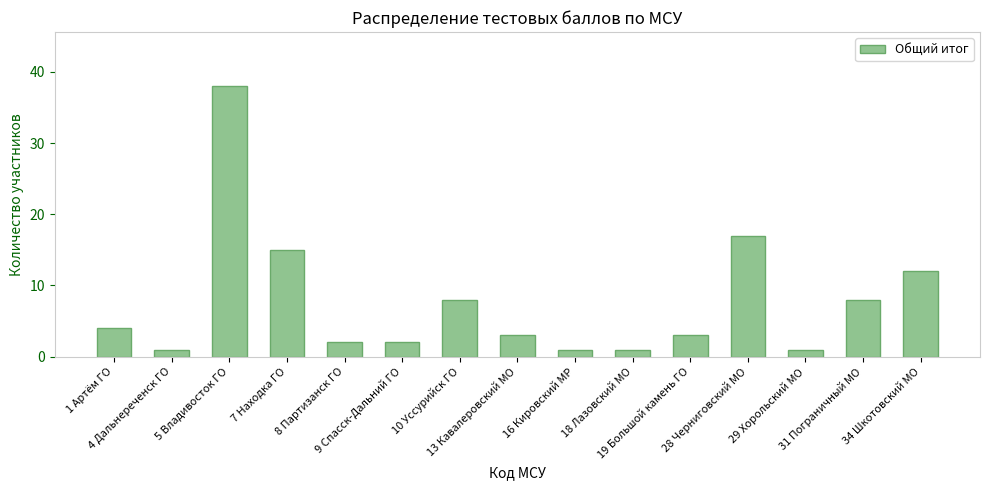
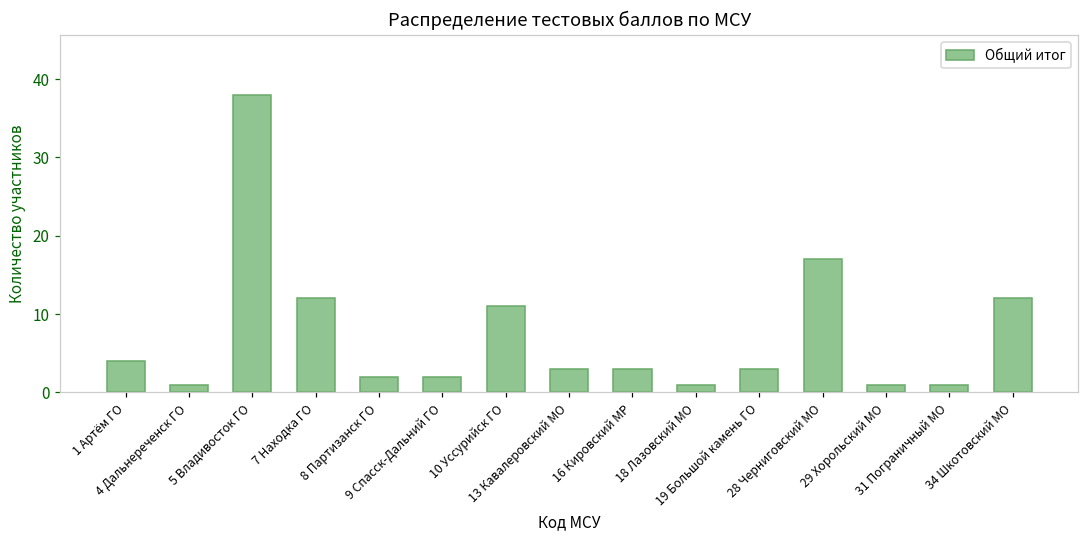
  {
    "1 Артём ГО": 4,
    "4 Дальнереченск ГО": 1,
    "5 Владивосток ГО": 38,
-   "7 Находка ГО": 15,
+   "7 Находка ГО": 12,
    "8 Партизанск ГО": 2,
    "9 Спасск-Дальний ГО": 2,
-   "10 Уссурийск ГО": 8,
+   "10 Уссурийск ГО": 11,
    "13 Кавалеровский МО": 3,
-   "16 Кировский МР": 1,
+   "16 Кировский МР": 3,
    "18 Лазовский МО": 1,
    "19 Большой камень ГО": 3,
    "28 Черниговский МО": 17,
    "29 Хорольский МО": 1,
-   "31 Пограничный МО": 8,
+   "31 Пограничный МО": 1,
    "34 Шкотовский МО": 12
  }
